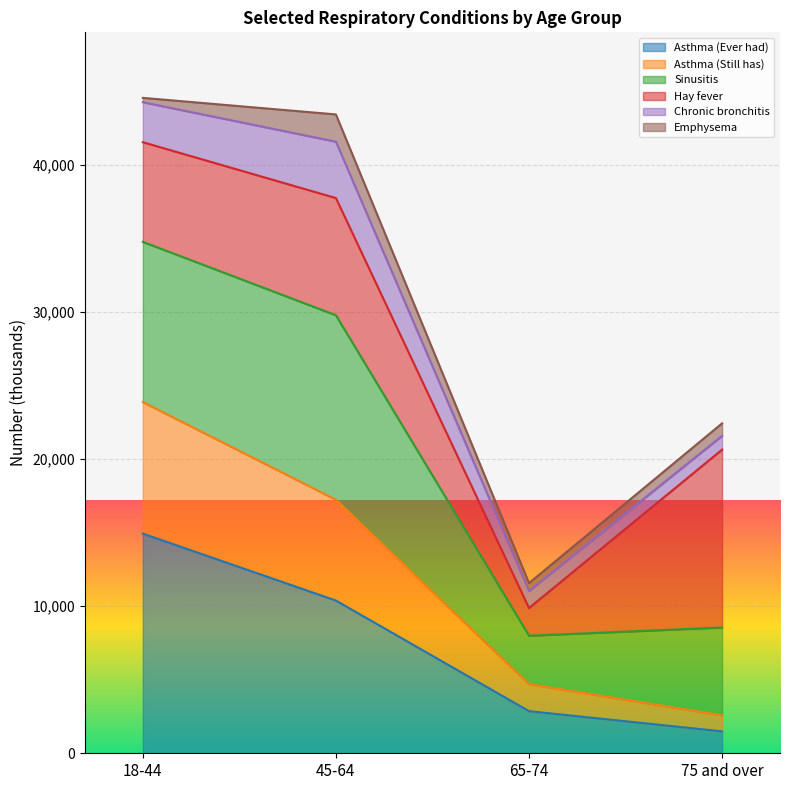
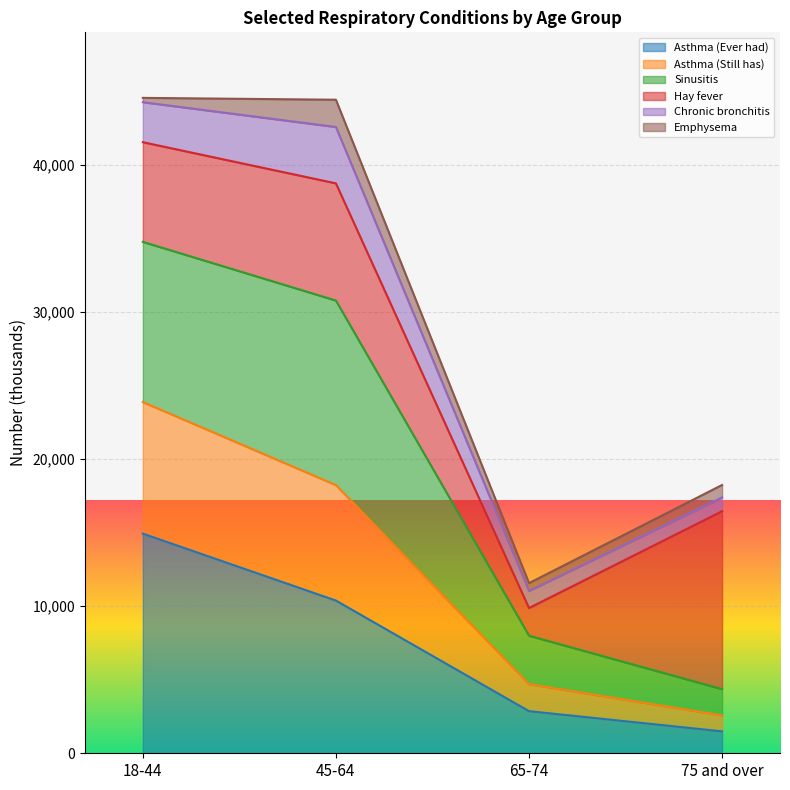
  {
    "Asthma (Ever had)": {
      "18-44": "14,900",
      "45-64": "10,400",
      "65-74": "2,900",
      "75 and over": "1,500"
    },
    "Asthma (Still has)": {
      "18-44": "8,900",
-     "45-64": "6,900",
+     "45-64": "7,900",
      "65-74": "1,800",
      "75 and over": "1,100"
    },
    "Sinusitis": {
      "18-44": "10,900",
      "45-64": "12,500",
      "65-74": "3,300",
-     "75 and over": "6,000"
+     "75 and over": "1,800"
    },
    "Hay fever": {
      "18-44": "6,800",
      "45-64": "8,000",
      "65-74": "1,900",
      "75 and over": "12,100"
    },
    "Chronic bronchitis": {
      "18-44": "2,700",
      "45-64": "3,800",
      "65-74": "1,200",
      "75 and over": "900"
    },
    "Emphysema": {
      "18-44": "300",
      "45-64": "1,900",
      "65-74": "500",
      "75 and over": "800"
    }
  }
